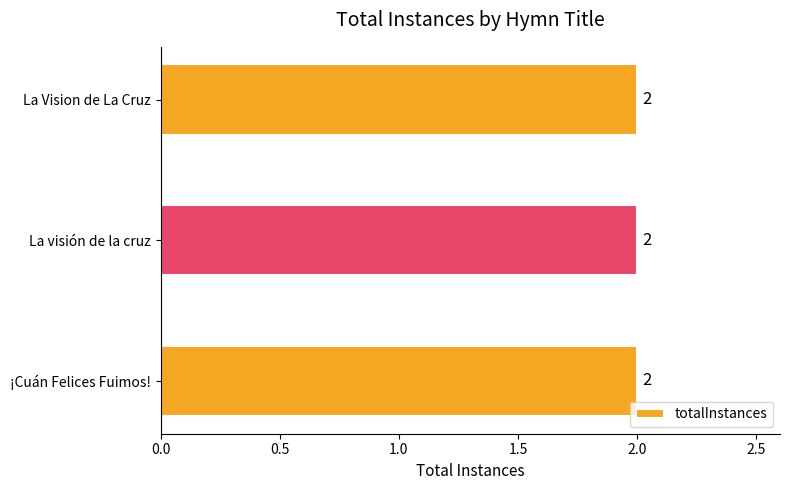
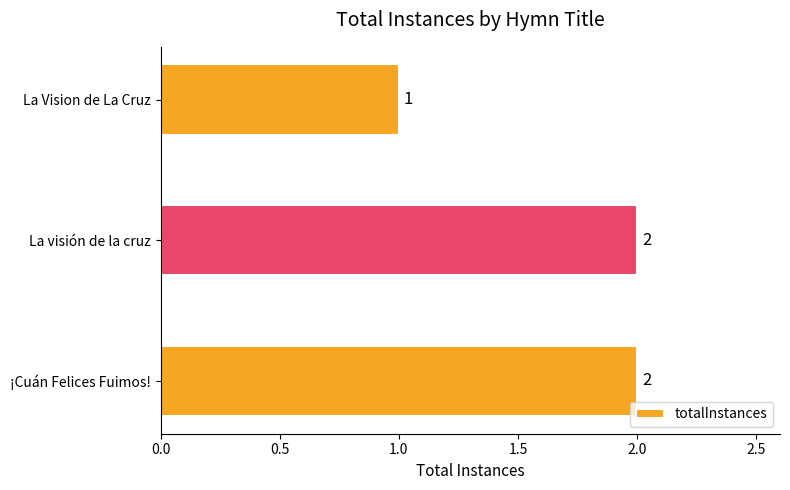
  {
-   "La Vision de La Cruz": 2,
+   "La Vision de La Cruz": 1,
    "La visión de la cruz": 2,
    "¡Cuán Felices Fuimos!": 2
  }
